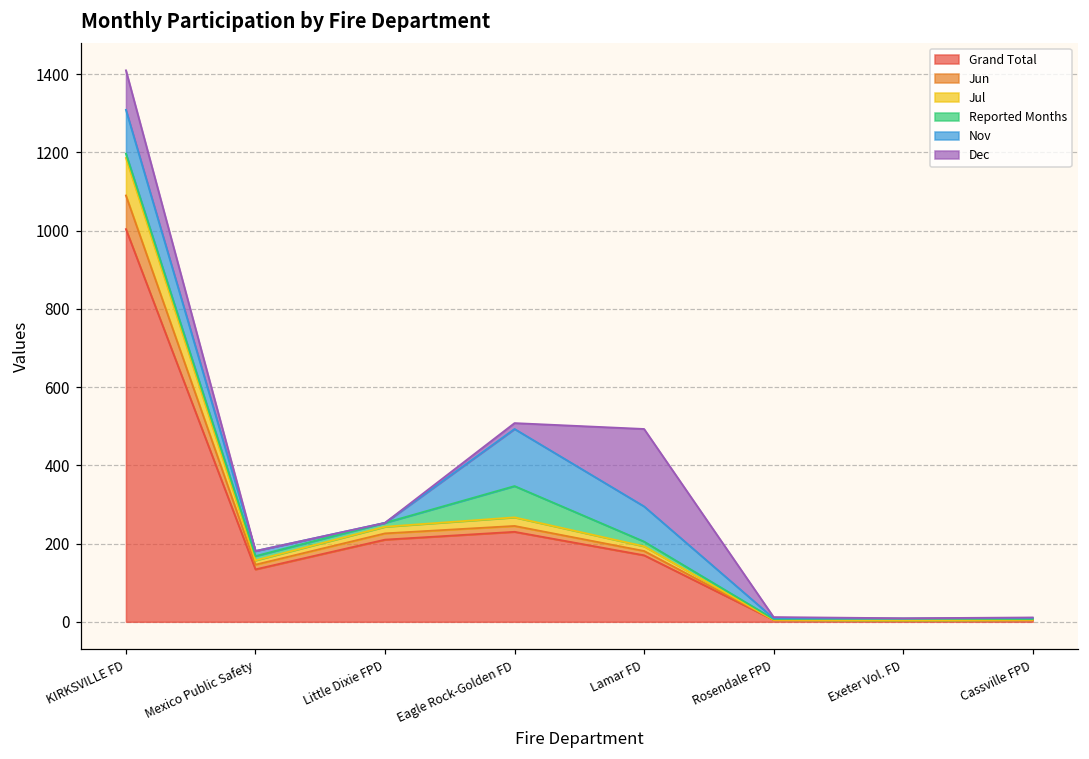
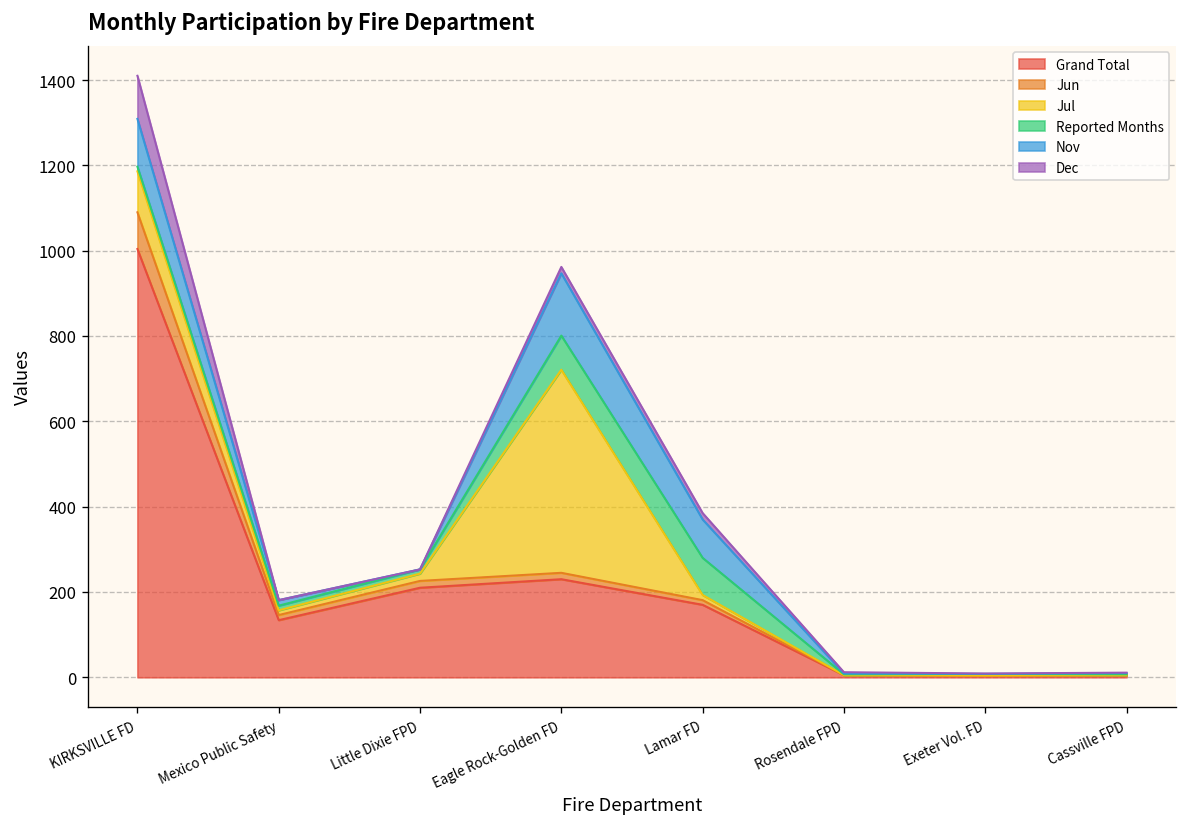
  {
    "Jul": {
      "KIRKSVILLE FD": 100,
      "Mexico Public Safety": 10,
      "Little Dixie FPD": 20,
-     "Eagle Rock-Golden FD": 20,
+     "Eagle Rock-Golden FD": 480,
      "Lamar FD": 10
    },
    "Reported Months": {
      "KIRKSVILLE FD": 10,
      "Mexico Public Safety": 10,
      "Eagle Rock-Golden FD": 80,
-     "Lamar FD": 10
+     "Lamar FD": 90
    },
    "Nov": {
      "KIRKSVILLE FD": 110,
      "Eagle Rock-Golden FD": 150,
      "Lamar FD": 90
    },
    "Dec": {
      "KIRKSVILLE FD": 100,
      "Eagle Rock-Golden FD": 20,
-     "Lamar FD": 200
+     "Lamar FD": 20
    }
  }
